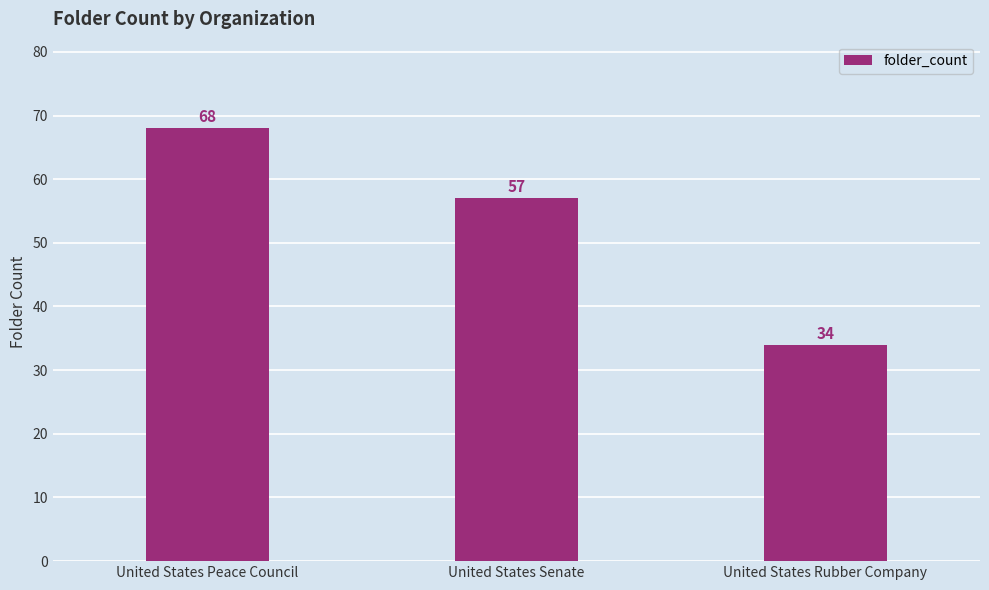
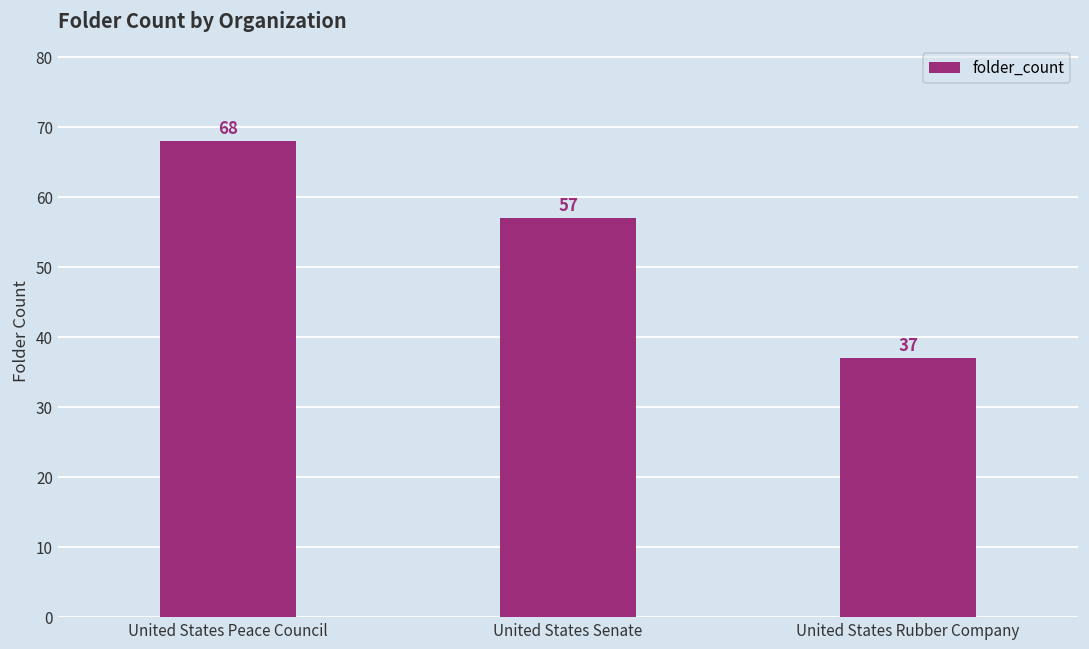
  {
    "United States Peace Council": 68,
    "United States Senate": 57,
-   "United States Rubber Company": 34
+   "United States Rubber Company": 37
  }
